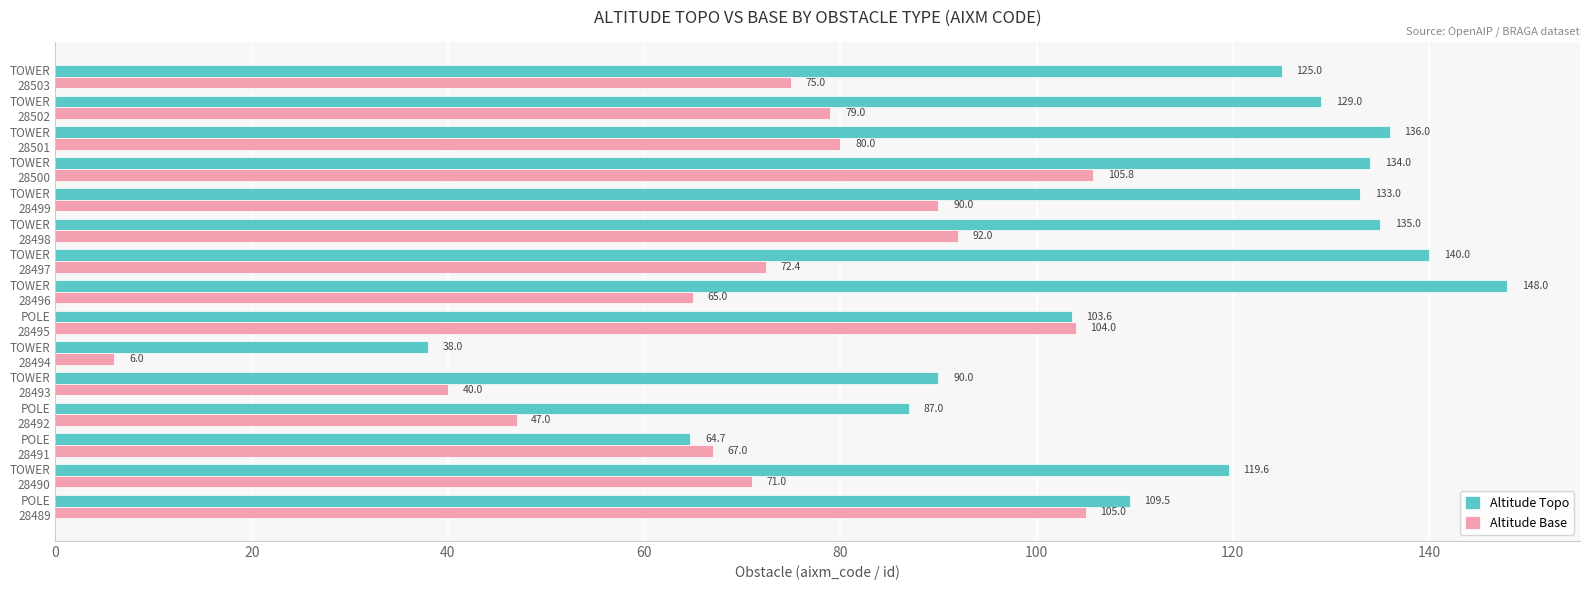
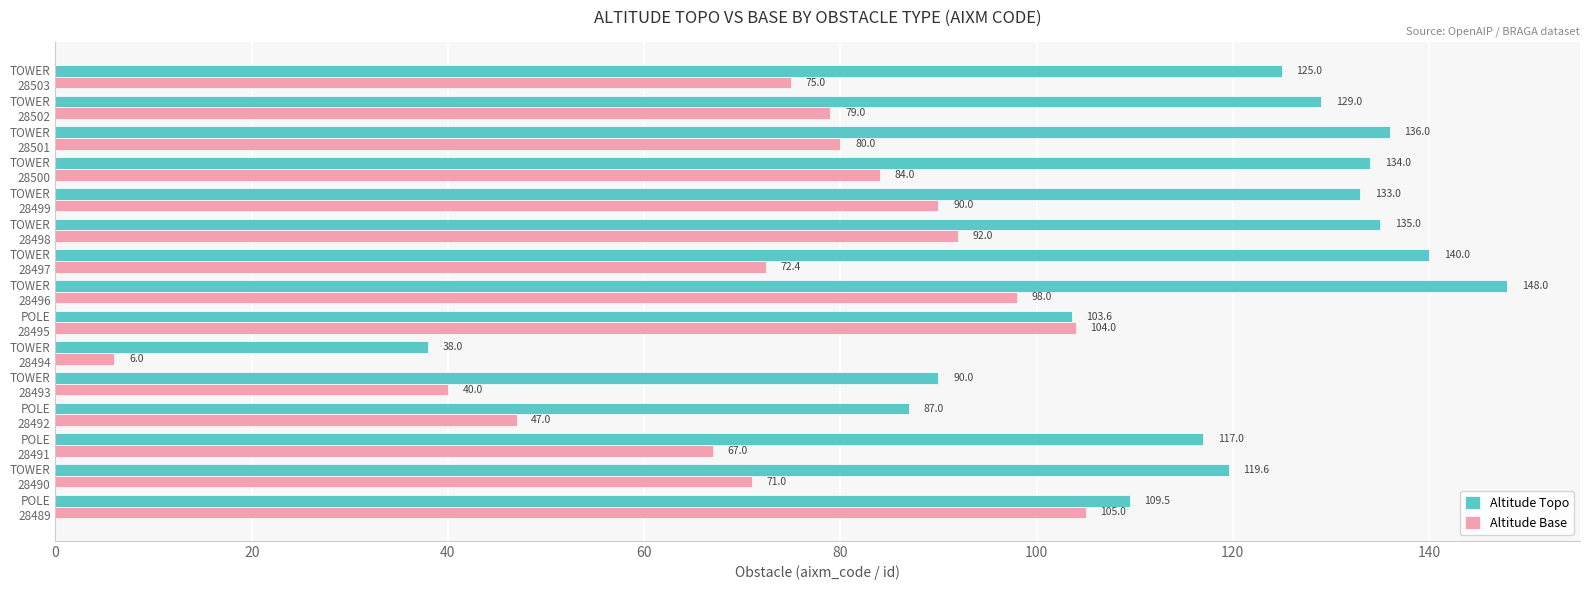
  {
    "Altitude Topo": {
      "TOWER 28503": 125.0,
      "TOWER 28502": 129.0,
      "TOWER 28501": 136.0,
      "TOWER 28500": 134.0,
      "TOWER 28499": 133.0,
      "TOWER 28498": 135.0,
      "TOWER 28497": 140.0,
      "TOWER 28496": 148.0,
      "POLE 28495": 103.6,
      "TOWER 28494": 38.0,
      "TOWER 28493": 90.0,
      "POLE 28492": 87.0,
-     "POLE 28491": 64.7,
+     "POLE 28491": 117.0,
      "TOWER 28490": 119.6,
      "POLE 28489": 109.5
    },
    "Altitude Base": {
      "TOWER 28503": 75.0,
      "TOWER 28502": 79.0,
      "TOWER 28501": 80.0,
-     "TOWER 28500": 105.8,
+     "TOWER 28500": 84.0,
      "TOWER 28499": 90.0,
      "TOWER 28498": 92.0,
      "TOWER 28497": 72.4,
-     "TOWER 28496": 65.0,
+     "TOWER 28496": 98.0,
      "POLE 28495": 104.0,
      "TOWER 28494": 6.0,
      "TOWER 28493": 40.0,
      "POLE 28492": 47.0,
      "POLE 28491": 67.0,
      "TOWER 28490": 71.0,
      "POLE 28489": 105.0
    }
  }
